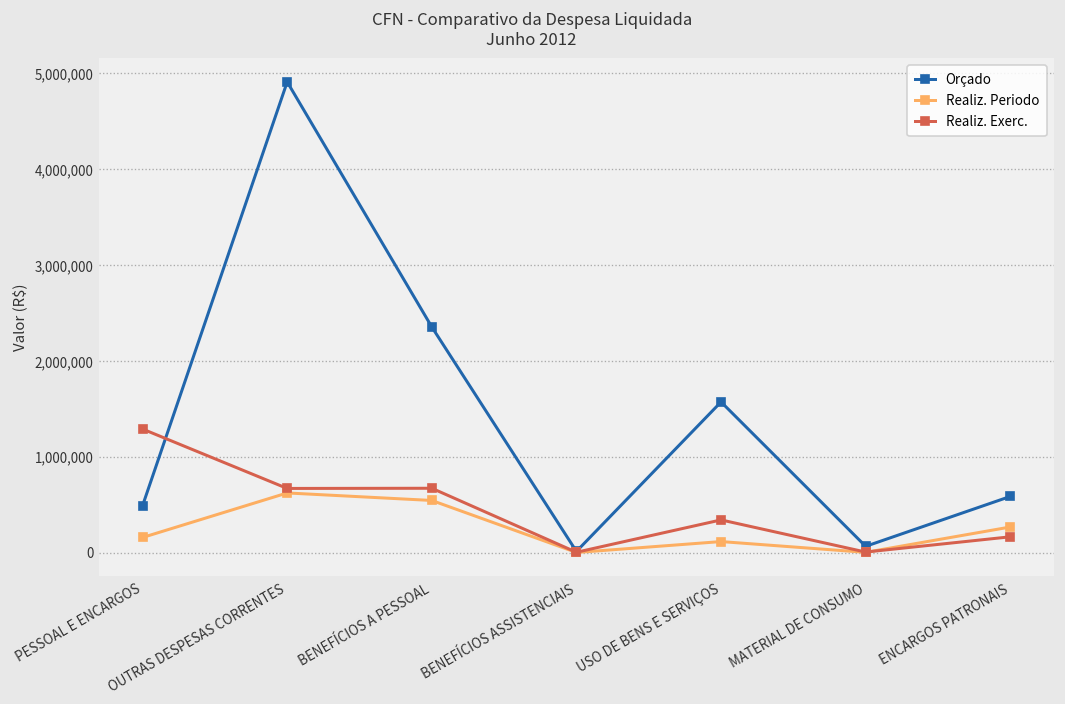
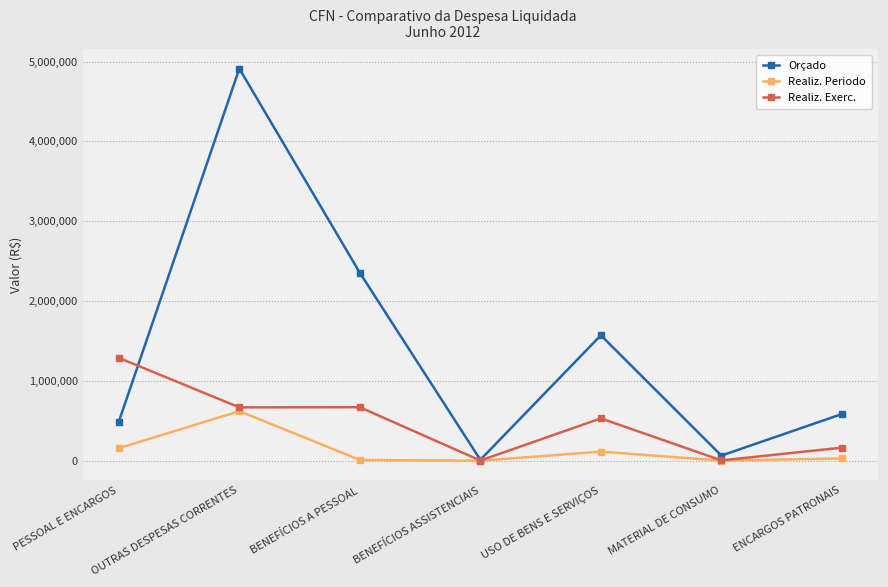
  {
    "Orçado": {
      "PESSOAL E ENCARGOS": "500,000",
      "OUTRAS DESPESAS CORRENTES": "4,900,000",
      "BENEFÍCIOS A PESSOAL": "2,400,000",
      "USO DE BENS E SERVIÇOS": "1,600,000",
      "MATERIAL DE CONSUMO": "100,000",
      "ENCARGOS PATRONAIS": "600,000"
    },
    "Realiz. Periodo": {
      "PESSOAL E ENCARGOS": "200,000",
      "OUTRAS DESPESAS CORRENTES": "600,000",
-     "BENEFÍCIOS A PESSOAL": "500,000",
+     "BENEFÍCIOS A PESSOAL": "0",
      "USO DE BENS E SERVIÇOS": "100,000",
-     "ENCARGOS PATRONAIS": "300,000"
+     "ENCARGOS PATRONAIS": "0"
    },
    "Realiz. Exerc.": {
      "PESSOAL E ENCARGOS": "1,300,000",
      "OUTRAS DESPESAS CORRENTES": "700,000",
      "BENEFÍCIOS A PESSOAL": "700,000",
-     "USO DE BENS E SERVIÇOS": "300,000",
+     "USO DE BENS E SERVIÇOS": "500,000",
      "ENCARGOS PATRONAIS": "200,000"
    }
  }
